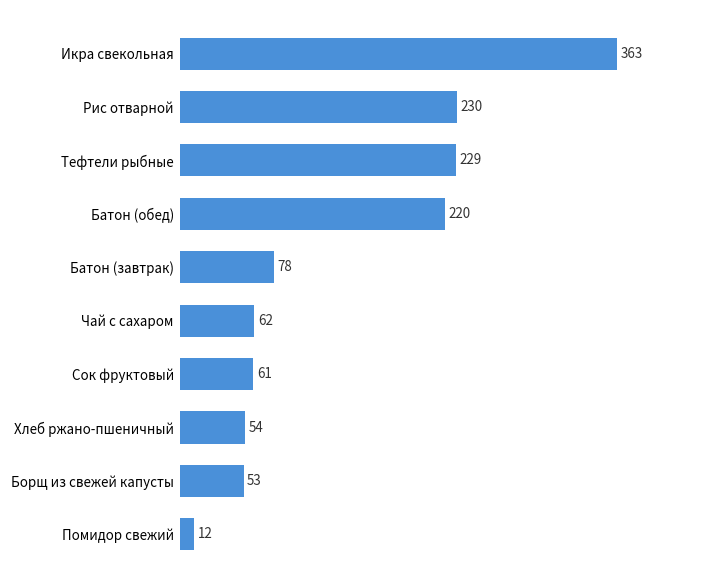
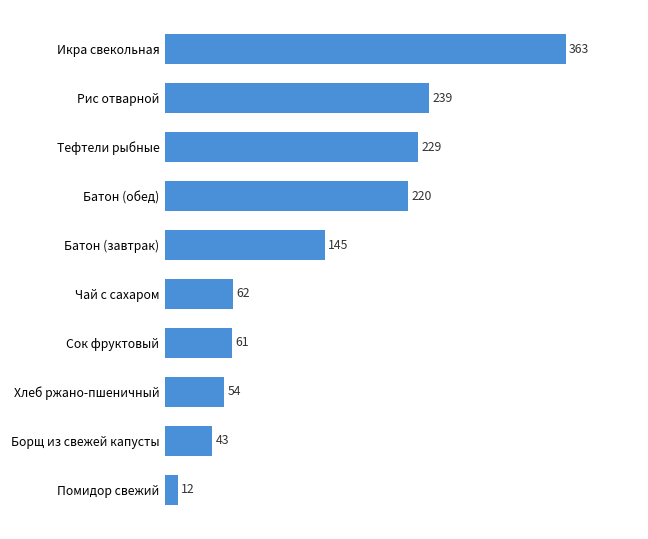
  {
    "Икра свекольная": 363,
-   "Рис отварной": 230,
+   "Рис отварной": 239,
    "Тефтели рыбные": 229,
    "Батон (обед)": 220,
-   "Батон (завтрак)": 78,
+   "Батон (завтрак)": 145,
    "Чай с сахаром": 62,
    "Сок фруктовый": 61,
    "Хлеб ржано-пшеничный": 54,
-   "Борщ из свежей капусты": 53,
+   "Борщ из свежей капусты": 43,
    "Помидор свежий": 12
  }
